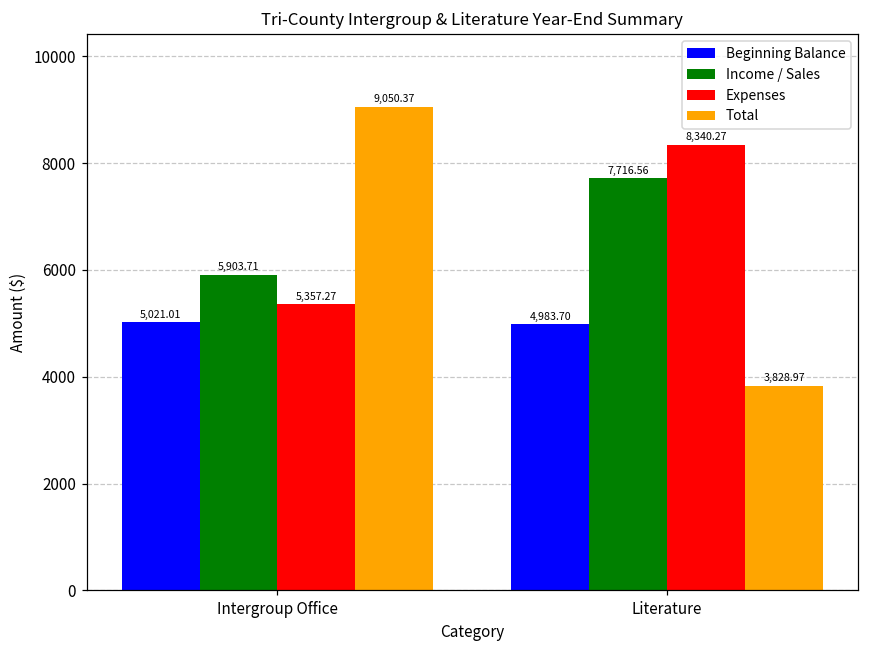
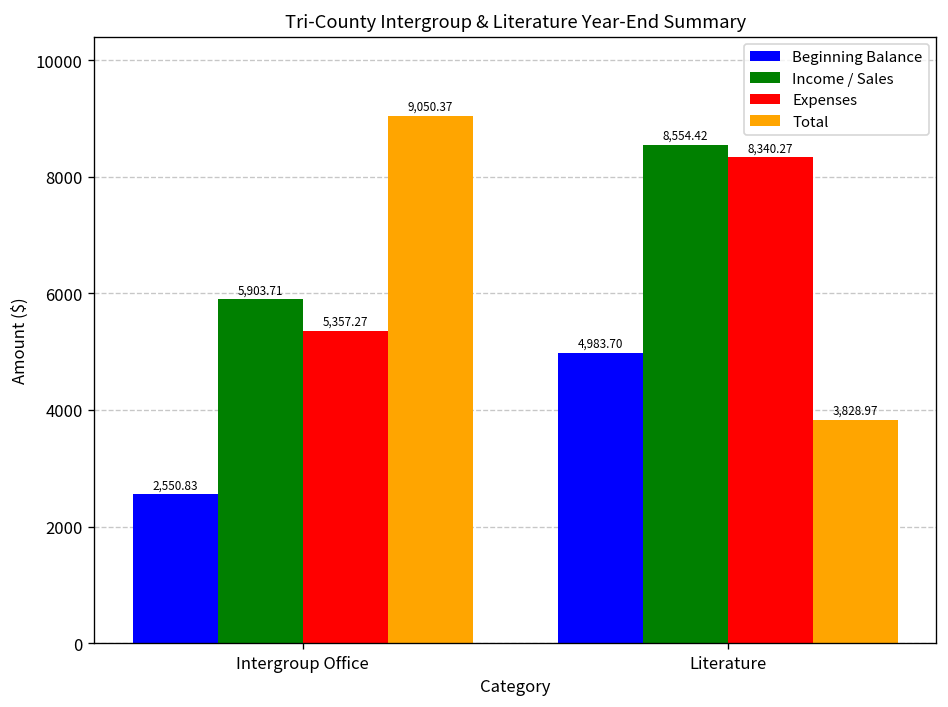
  {
    "Beginning Balance": {
-     "Intergroup Office": "5,021.01",
+     "Intergroup Office": "2,550.83",
      "Literature": "4,983.70"
    },
    "Income / Sales": {
      "Intergroup Office": "5,903.71",
-     "Literature": "7,716.56"
+     "Literature": "8,554.42"
    },
    "Expenses": {
      "Intergroup Office": "5,357.27",
      "Literature": "8,340.27"
    },
    "Total": {
      "Intergroup Office": "9,050.37",
      "Literature": "3,828.97"
    }
  }
